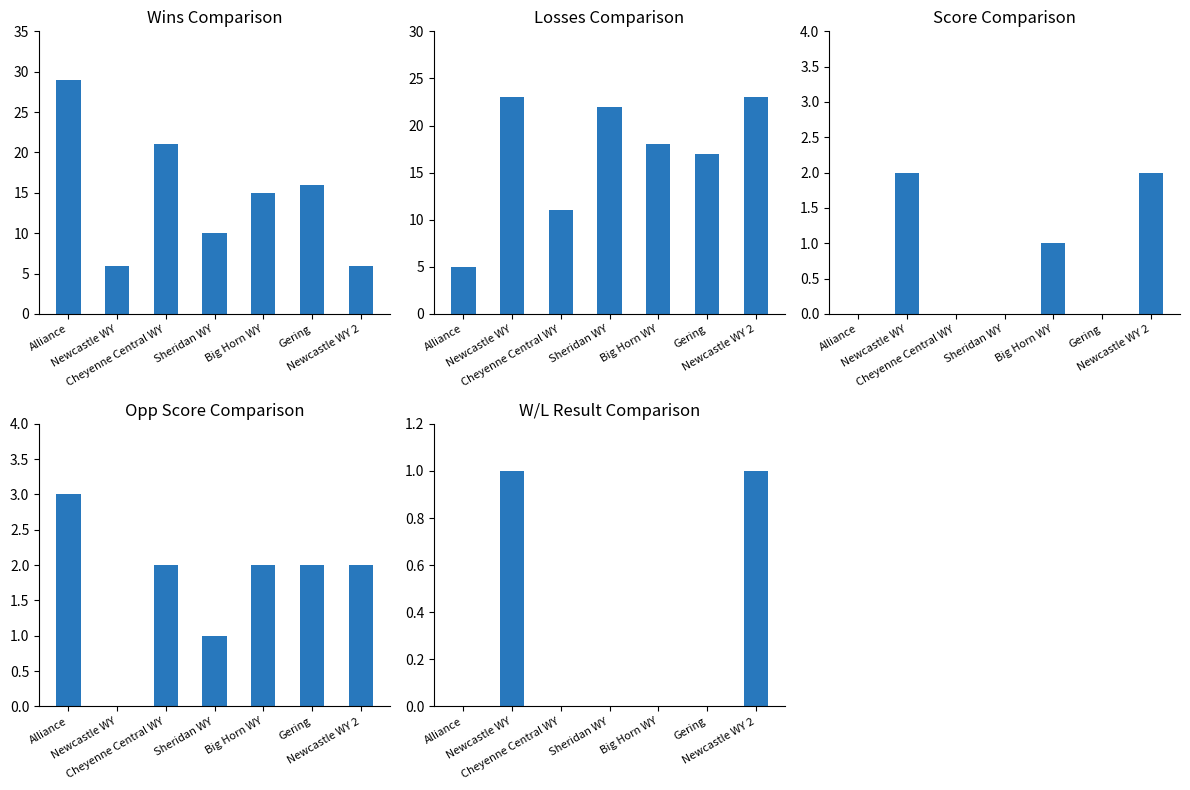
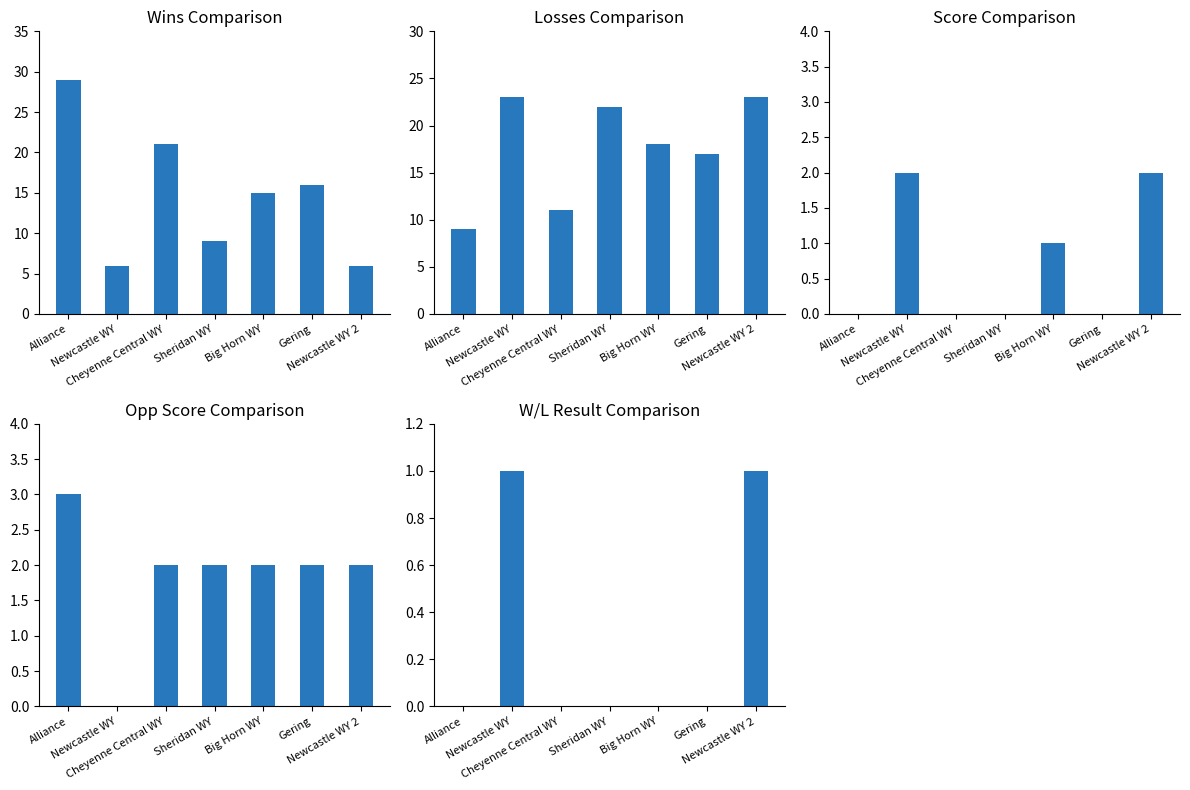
  {
    "Wins Comparison": {
      "Alliance": 29,
      "Newcastle WY": 6,
      "Cheyenne Central WY": 21,
-     "Sheridan WY": 10,
+     "Sheridan WY": 9,
      "Big Horn WY": 15,
      "Gering": 16,
      "Newcastle WY 2": 6
    },
    "Losses Comparison": {
-     "Alliance": 5,
+     "Alliance": 9,
      "Newcastle WY": 23,
      "Cheyenne Central WY": 11,
      "Sheridan WY": 22,
      "Big Horn WY": 18,
      "Gering": 17,
      "Newcastle WY 2": 23
    },
    "Score Comparison": {
      "Alliance": 0.0,
      "Newcastle WY": 2.0,
      "Cheyenne Central WY": 0.0,
      "Sheridan WY": 0.0,
      "Big Horn WY": 1.0,
      "Gering": 0.0,
      "Newcastle WY 2": 2.0
    },
    "Opp Score Comparison": {
      "Alliance": 3,
      "Newcastle WY": 0,
      "Cheyenne Central WY": 2,
-     "Sheridan WY": 1,
+     "Sheridan WY": 2,
      "Big Horn WY": 2,
      "Gering": 2,
      "Newcastle WY 2": 2
    },
    "W/L Result Comparison": {
      "Alliance": 0.00,
      "Newcastle WY": 1.00,
      "Cheyenne Central WY": 0.00,
      "Sheridan WY": 0.00,
      "Big Horn WY": 0.00,
      "Gering": 0.00,
      "Newcastle WY 2": 1.00
    }
  }
